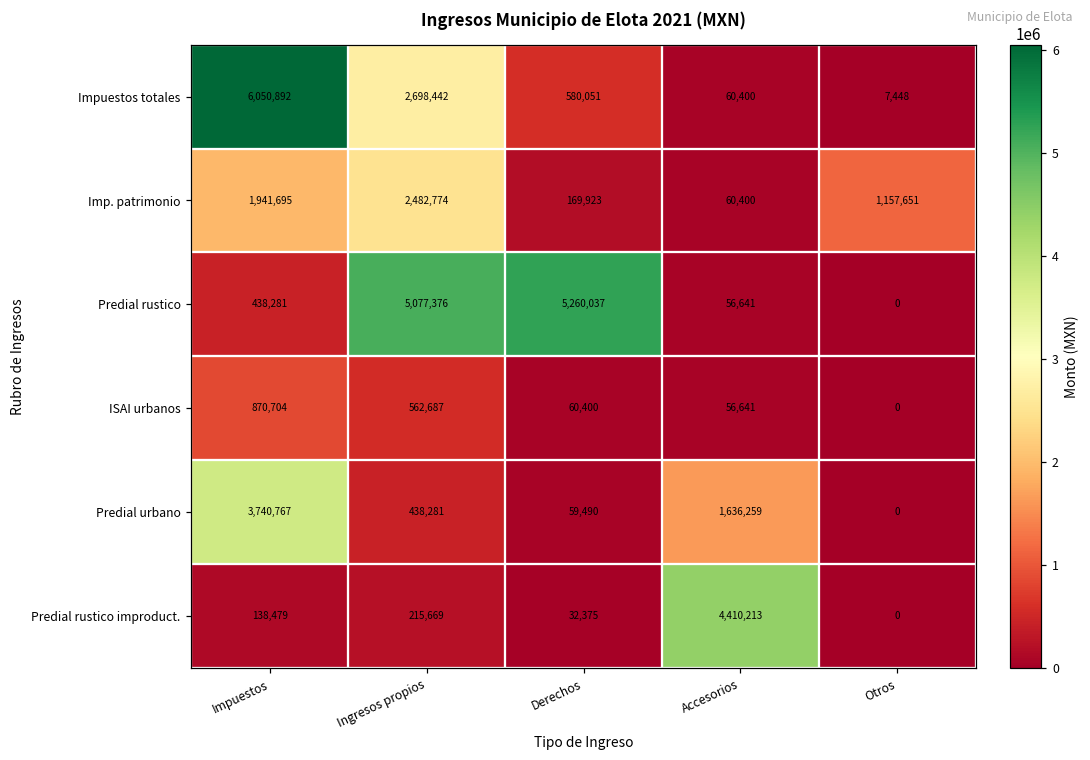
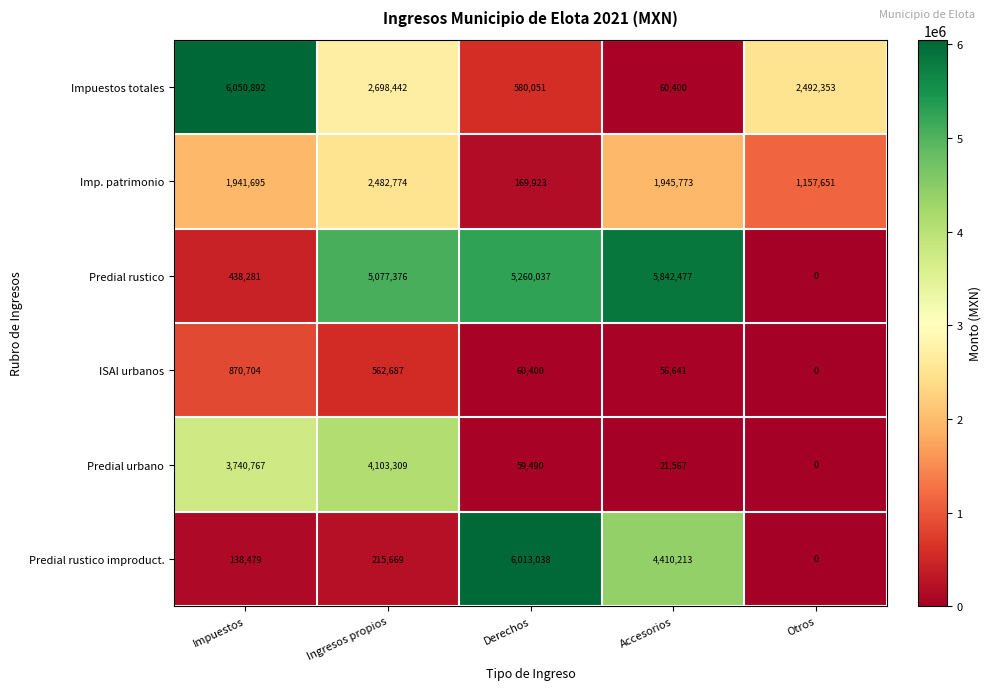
  {
    "Impuestos totales": {
      "Impuestos": "6,050,892",
      "Ingresos propios": "2,698,442",
      "Derechos": "580,051",
      "Accesorios": "60,400",
-     "Otros": "7,448"
+     "Otros": "2,492,353"
    },
    "Imp. patrimonio": {
      "Impuestos": "1,941,695",
      "Ingresos propios": "2,482,774",
      "Derechos": "169,923",
-     "Accesorios": "60,400",
+     "Accesorios": "1,945,773",
      "Otros": "1,157,651"
    },
    "Predial rustico": {
      "Impuestos": "438,281",
      "Ingresos propios": "5,077,376",
      "Derechos": "5,260,037",
-     "Accesorios": "56,641",
+     "Accesorios": "5,842,477",
      "Otros": "0"
    },
    "ISAI urbanos": {
      "Impuestos": "870,704",
      "Ingresos propios": "562,687",
      "Derechos": "60,400",
      "Accesorios": "56,641",
      "Otros": "0"
    },
    "Predial urbano": {
      "Impuestos": "3,740,767",
-     "Ingresos propios": "438,281",
+     "Ingresos propios": "4,103,309",
      "Derechos": "59,490",
-     "Accesorios": "1,636,259",
+     "Accesorios": "21,567",
      "Otros": "0"
    },
    "Predial rustico improduct.": {
      "Impuestos": "138,479",
      "Ingresos propios": "215,669",
-     "Derechos": "32,375",
+     "Derechos": "6,013,038",
      "Accesorios": "4,410,213",
      "Otros": "0"
    }
  }
